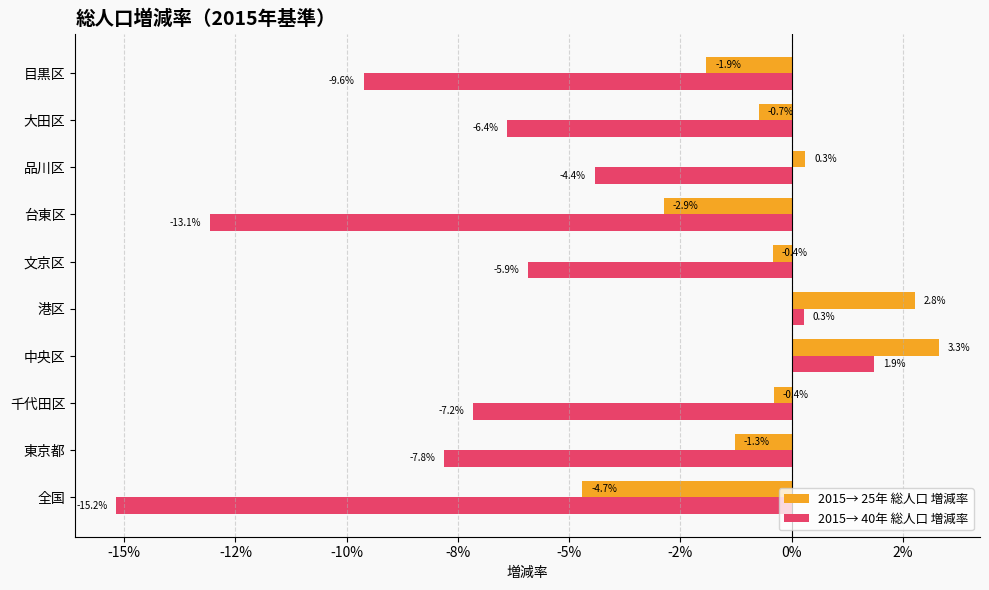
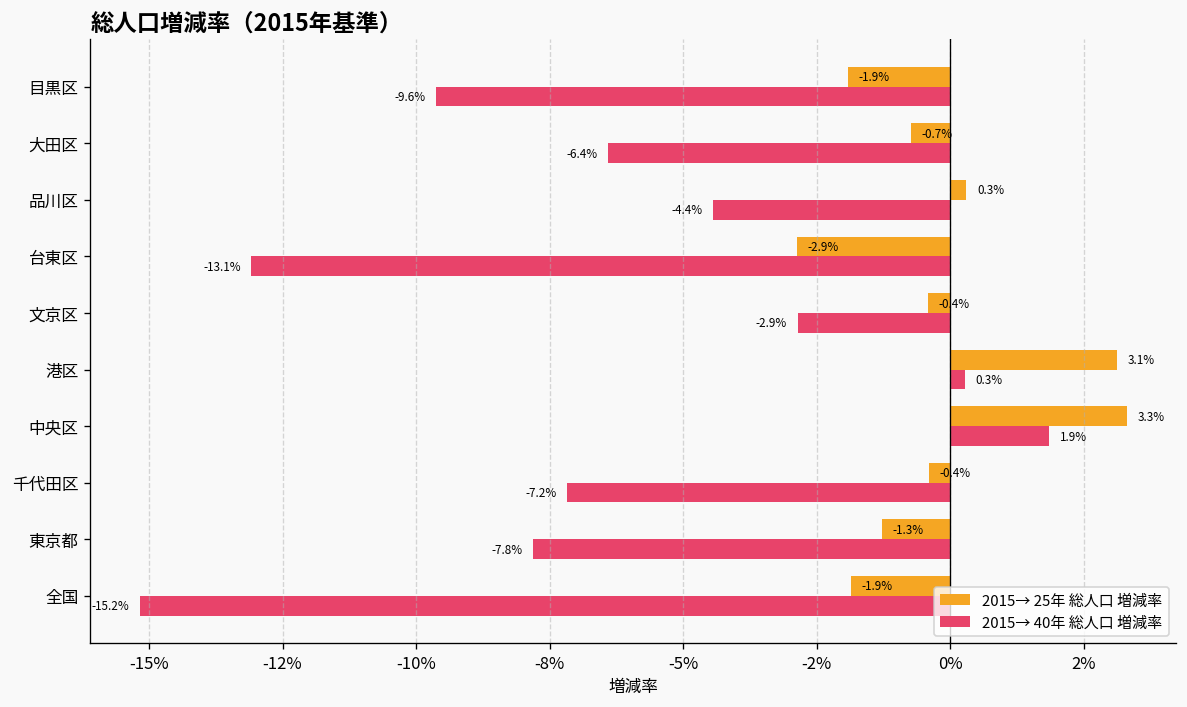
  {
    "2015→ 25年 総人口 増減率": {
      "目黒区": "-1.9%",
      "大田区": "-0.7%",
      "品川区": "0.3%",
      "台東区": "-2.9%",
      "文京区": "-0.4%",
-     "港区": "2.8%",
+     "港区": "3.1%",
      "中央区": "3.3%",
      "千代田区": "-0.4%",
      "東京都": "-1.3%",
-     "全国": "-4.7%"
+     "全国": "-1.9%"
    },
    "2015→ 40年 総人口 増減率": {
      "目黒区": "-9.6%",
      "大田区": "-6.4%",
      "品川区": "-4.4%",
      "台東区": "-13.1%",
-     "文京区": "-5.9%",
+     "文京区": "-2.9%",
      "港区": "0.3%",
      "中央区": "1.9%",
      "千代田区": "-7.2%",
      "東京都": "-7.8%",
      "全国": "-15.2%"
    }
  }
